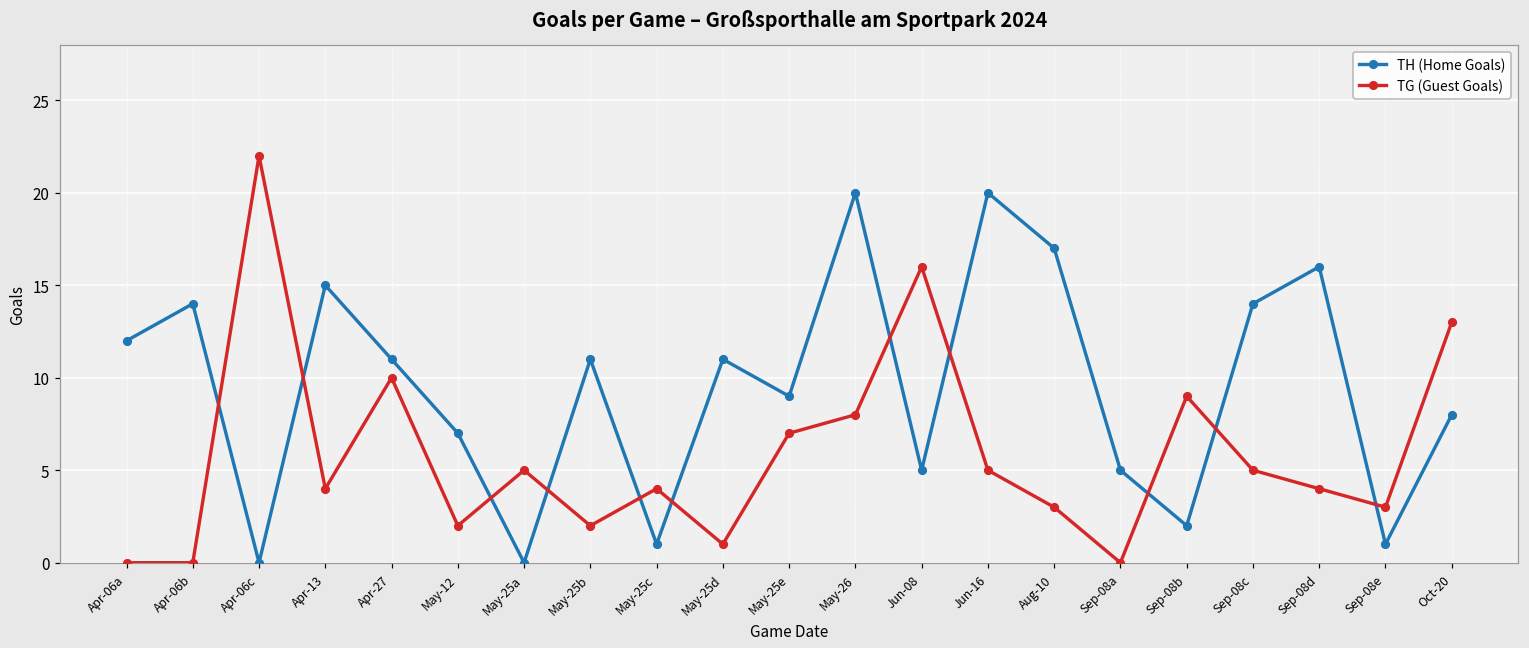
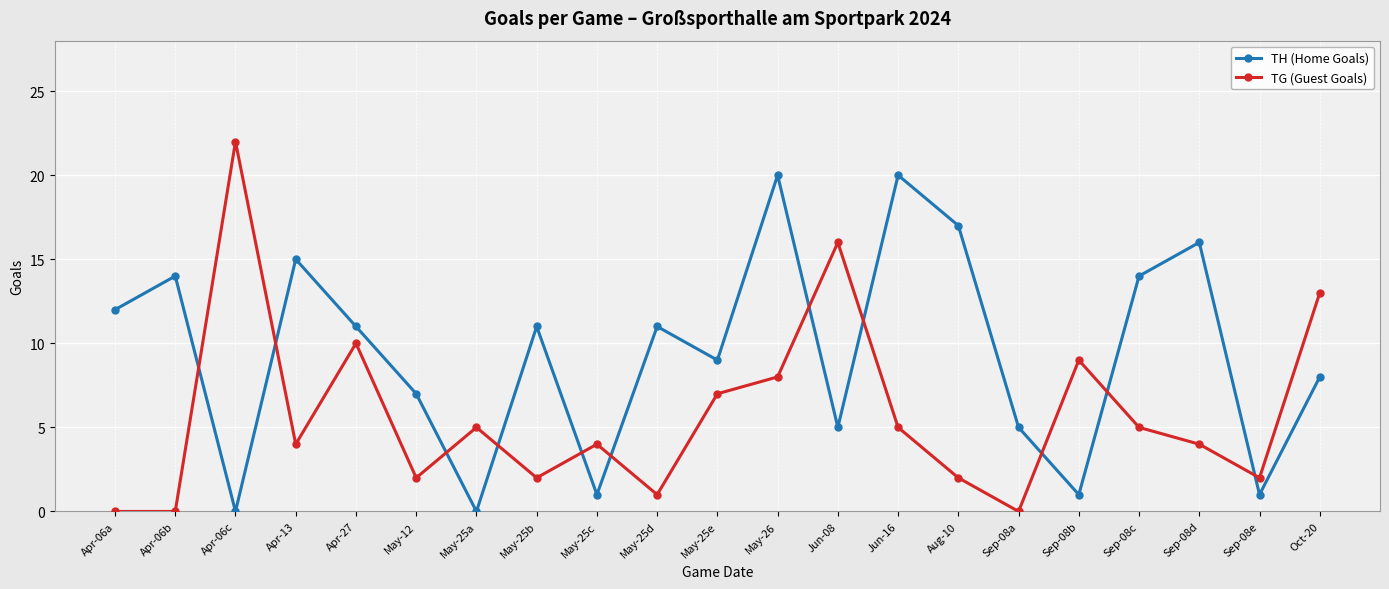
  {
    "TH (Home Goals)": {
      "Apr-06a": 12,
      "Apr-06b": 14,
      "Apr-06c": 0,
      "Apr-13": 15,
      "Apr-27": 11,
      "May-12": 7,
      "May-25a": 0,
      "May-25b": 11,
      "May-25c": 1,
      "May-25d": 11,
      "May-25e": 9,
      "May-26": 20,
      "Jun-08": 5,
      "Jun-16": 20,
      "Aug-10": 17,
      "Sep-08a": 5,
-     "Sep-08b": 2,
+     "Sep-08b": 1,
      "Sep-08c": 14,
      "Sep-08d": 16,
      "Sep-08e": 1,
      "Oct-20": 8
    },
    "TG (Guest Goals)": {
      "Apr-06a": 0,
      "Apr-06b": 0,
      "Apr-06c": 22,
      "Apr-13": 4,
      "Apr-27": 10,
      "May-12": 2,
      "May-25a": 5,
      "May-25b": 2,
      "May-25c": 4,
      "May-25d": 1,
      "May-25e": 7,
      "May-26": 8,
      "Jun-08": 16,
      "Jun-16": 5,
-     "Aug-10": 3,
+     "Aug-10": 2,
      "Sep-08a": 0,
      "Sep-08b": 9,
      "Sep-08c": 5,
      "Sep-08d": 4,
-     "Sep-08e": 3,
+     "Sep-08e": 2,
      "Oct-20": 13
    }
  }
